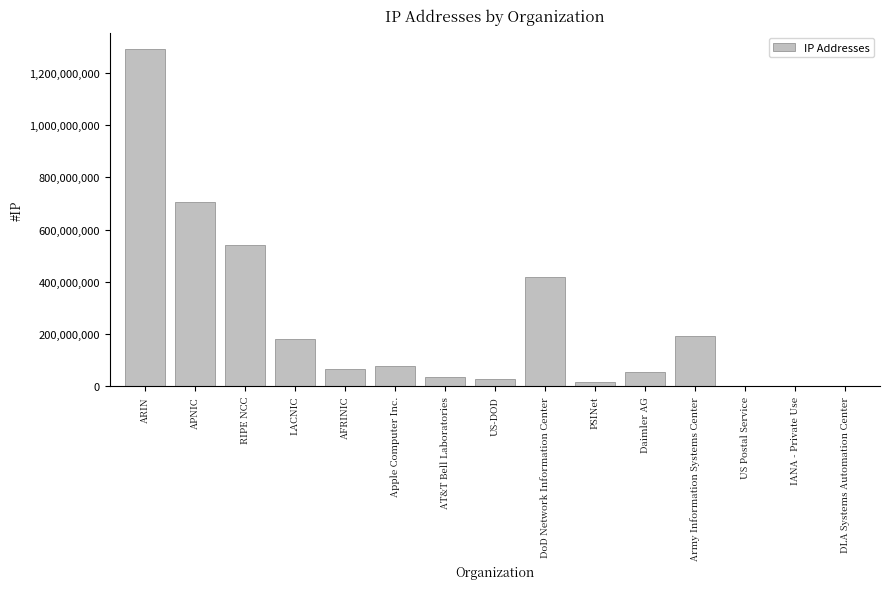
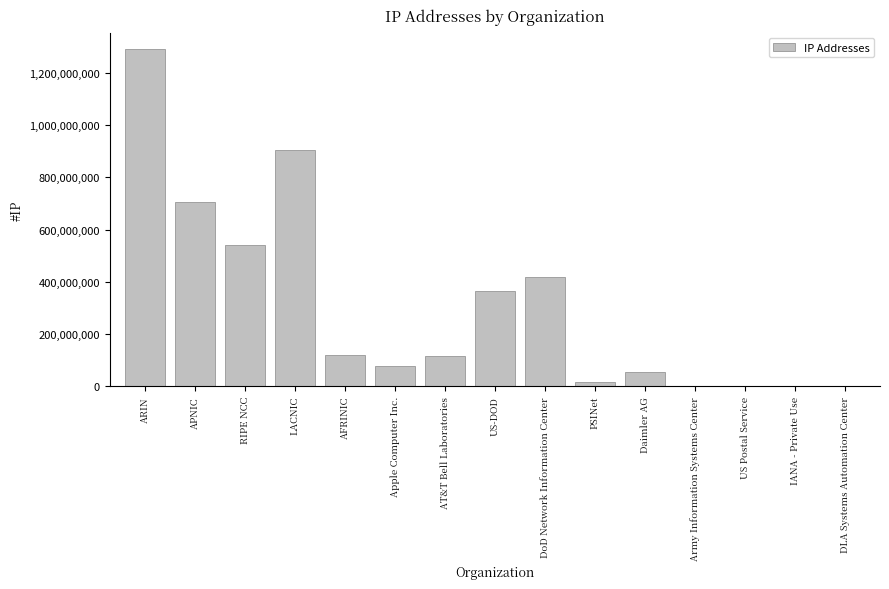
  {
    "ARIN": "1,290,000,000",
    "APNIC": "710,000,000",
    "RIPE NCC": "540,000,000",
-   "LACNIC": "180,000,000",
-   "AFRINIC": "60,000,000",
+   "LACNIC": "910,000,000",
+   "AFRINIC": "120,000,000",
    "Apple Computer Inc.": "80,000,000",
-   "AT&T Bell Laboratories": "30,000,000",
-   "US-DOD": "30,000,000",
+   "AT&T Bell Laboratories": "110,000,000",
+   "US-DOD": "360,000,000",
    "DoD Network Information Center": "420,000,000",
    "PSINet": "20,000,000",
    "Daimler AG": "50,000,000",
-   "Army Information Systems Center": "190,000,000"
+   "Army Information Systems Center": "0"
  }
